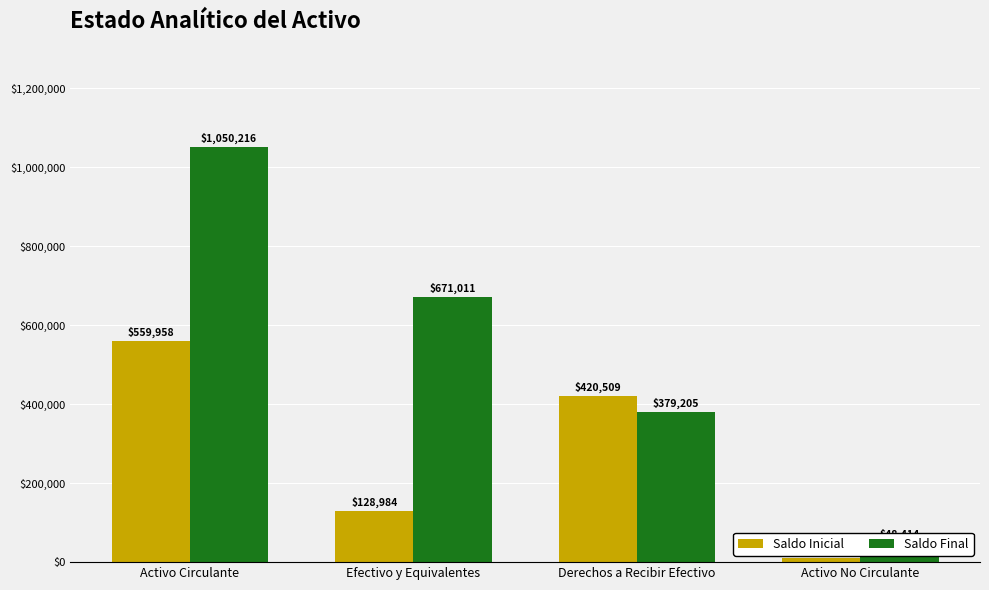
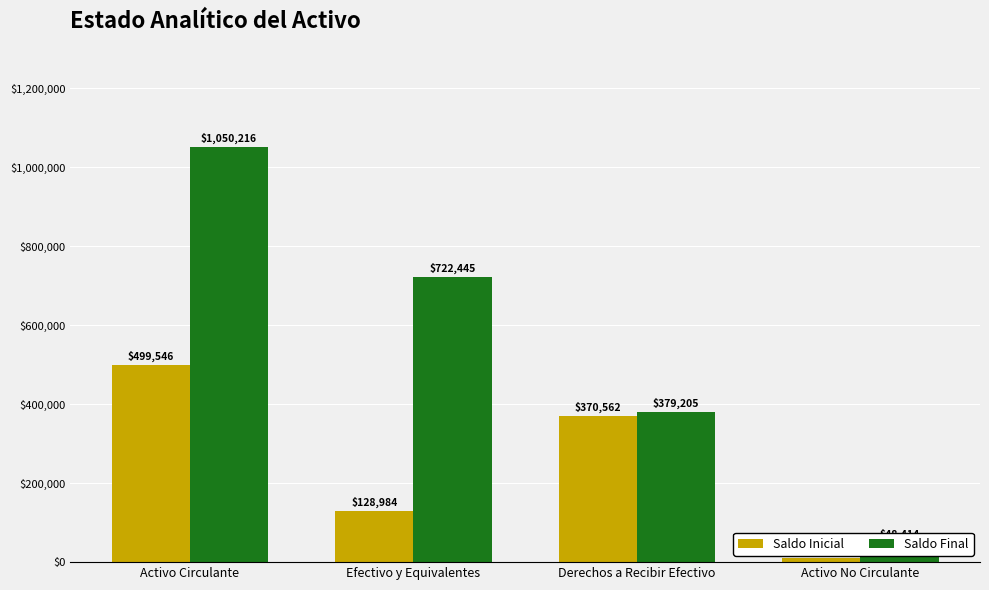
  {
    "Saldo Inicial": {
-     "Activo Circulante": "$559,958",
+     "Activo Circulante": "$499,546",
      "Efectivo y Equivalentes": "$128,984",
-     "Derechos a Recibir Efectivo": "$420,509"
+     "Derechos a Recibir Efectivo": "$370,562"
    },
    "Saldo Final": {
      "Activo Circulante": "$1,050,216",
-     "Efectivo y Equivalentes": "$671,011",
+     "Efectivo y Equivalentes": "$722,445",
      "Derechos a Recibir Efectivo": "$379,205"
    }
  }
